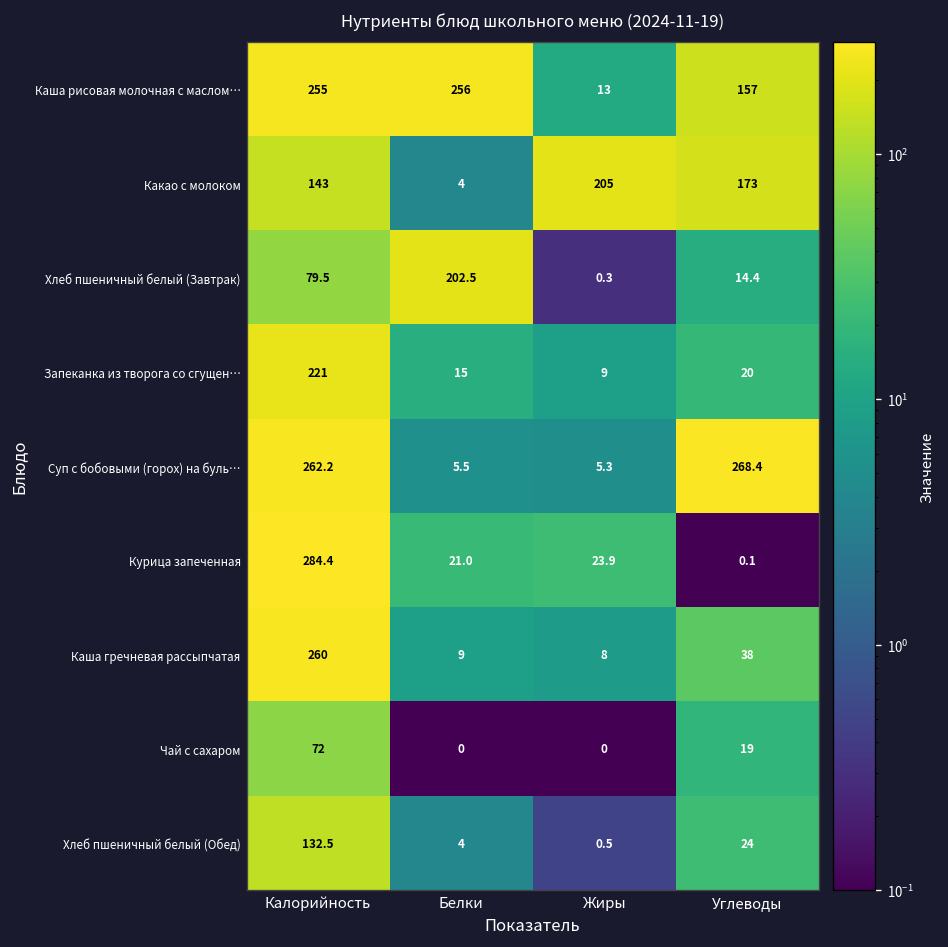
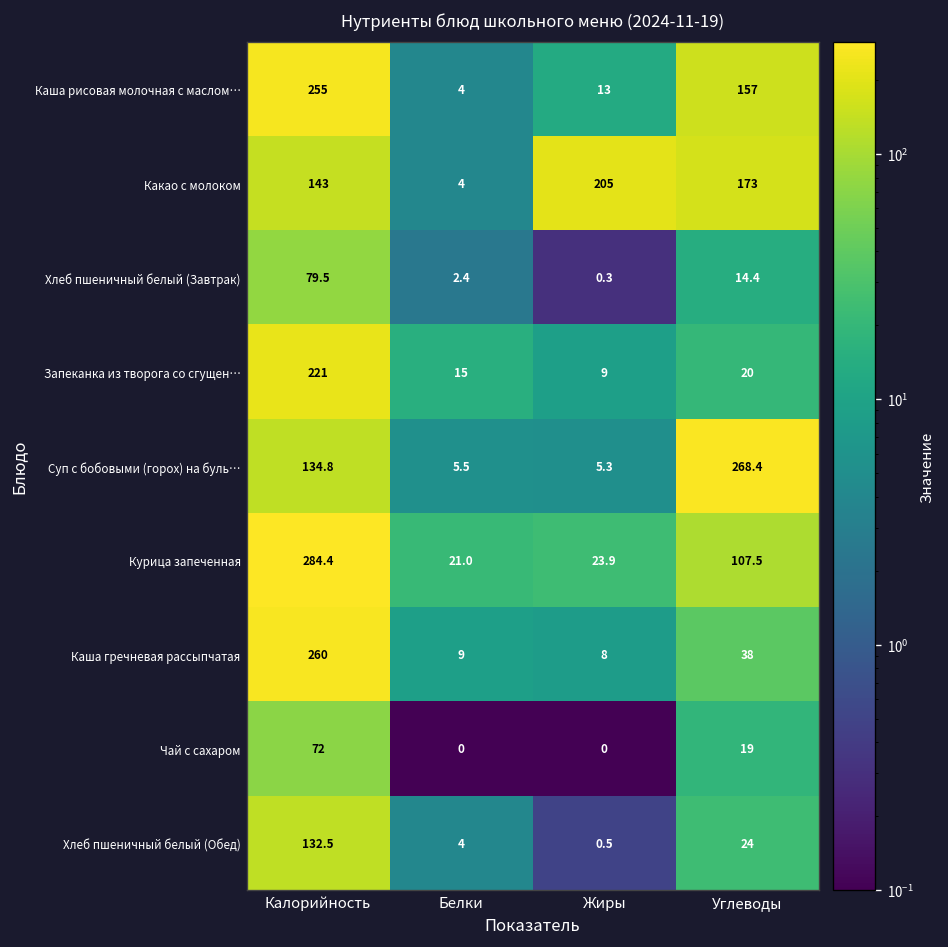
  {
    "Каша рисовая молочная с маслом…": {
      "Калорийность": 255,
-     "Белки": 256,
+     "Белки": 4,
      "Жиры": 13,
      "Углеводы": 157
    },
    "Какао с молоком": {
      "Калорийность": 143,
      "Белки": 4,
      "Жиры": 205,
      "Углеводы": 173
    },
    "Хлеб пшеничный белый (Завтрак)": {
      "Калорийность": 79.5,
-     "Белки": 202.5,
+     "Белки": 2.4,
      "Жиры": 0.3,
      "Углеводы": 14.4
    },
    "Запеканка из творога со сгущен…": {
      "Калорийность": 221,
      "Белки": 15,
      "Жиры": 9,
      "Углеводы": 20
    },
    "Суп с бобовыми (горох) на буль…": {
-     "Калорийность": 262.2,
+     "Калорийность": 134.8,
      "Белки": 5.5,
      "Жиры": 5.3,
      "Углеводы": 268.4
    },
    "Курица запеченная": {
      "Калорийность": 284.4,
      "Белки": 21.0,
      "Жиры": 23.9,
-     "Углеводы": 0.1
+     "Углеводы": 107.5
    },
    "Каша гречневая рассыпчатая": {
      "Калорийность": 260,
      "Белки": 9,
      "Жиры": 8,
      "Углеводы": 38
    },
    "Чай с сахаром": {
      "Калорийность": 72,
      "Белки": 0,
      "Жиры": 0,
      "Углеводы": 19
    },
    "Хлеб пшеничный белый (Обед)": {
      "Калорийность": 132.5,
      "Белки": 4,
      "Жиры": 0.5,
      "Углеводы": 24
    }
  }
